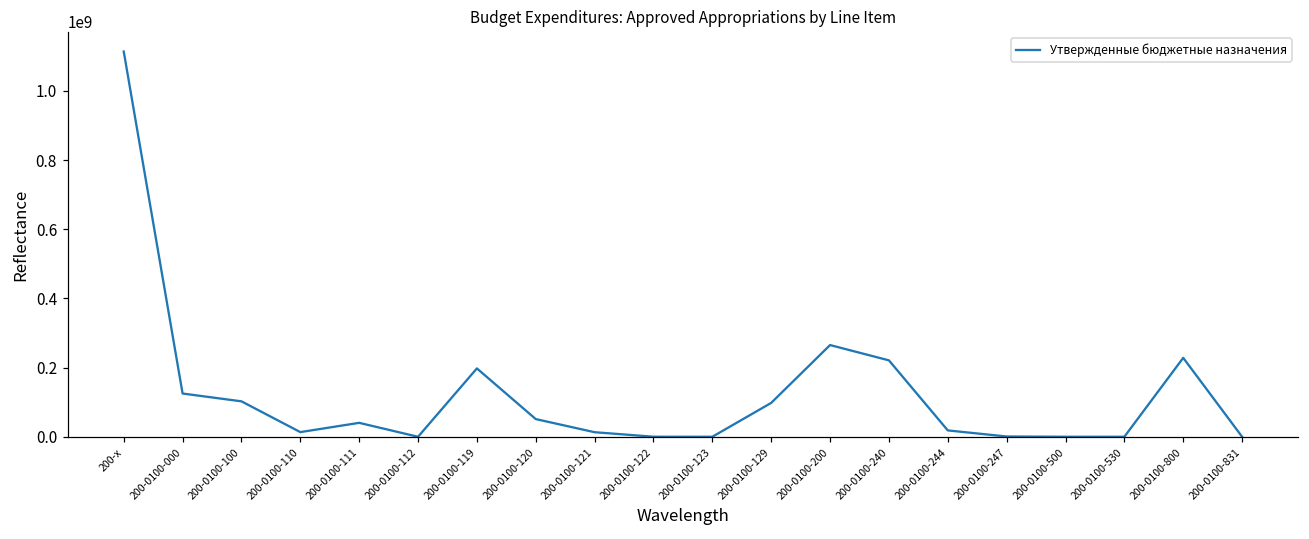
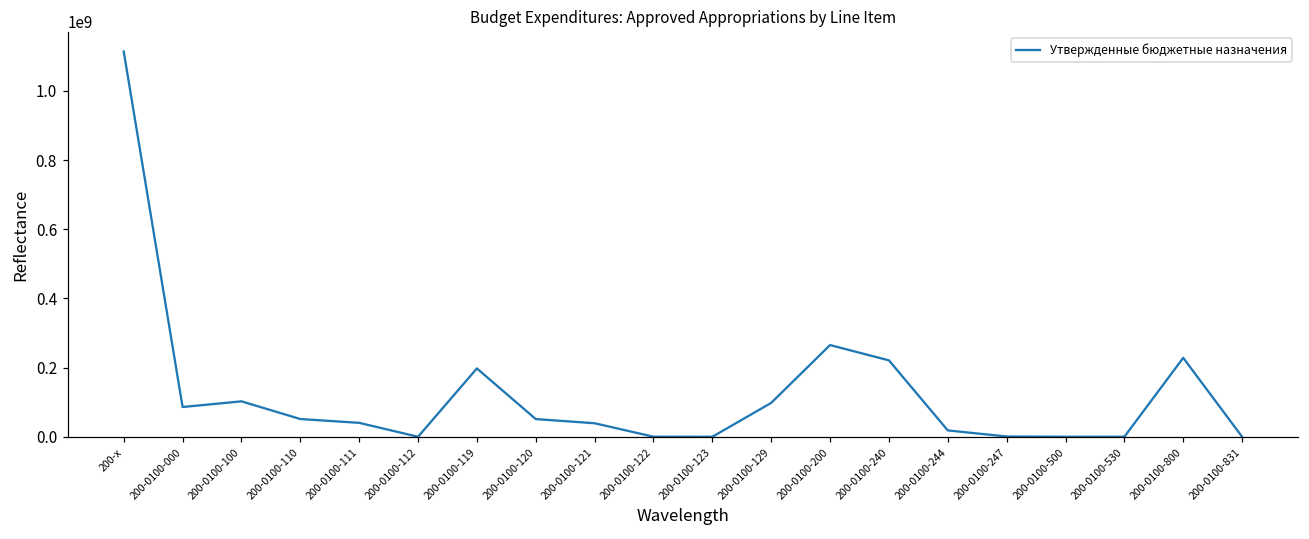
  {
    "200-x": 1110000000,
-   "200-0100-000": 130000000,
+   "200-0100-000": 90000000,
    "200-0100-100": 100000000,
-   "200-0100-110": 10000000,
+   "200-0100-110": 50000000,
    "200-0100-111": 40000000,
    "200-0100-112": 0,
    "200-0100-119": 200000000,
    "200-0100-120": 50000000,
-   "200-0100-121": 10000000,
+   "200-0100-121": 40000000,
    "200-0100-122": 0,
    "200-0100-123": 0,
    "200-0100-129": 100000000,
    "200-0100-200": 270000000,
    "200-0100-240": 220000000,
    "200-0100-244": 20000000,
    "200-0100-247": 0,
    "200-0100-500": 0,
    "200-0100-530": 0,
    "200-0100-800": 230000000,
    "200-0100-831": 0
  }
